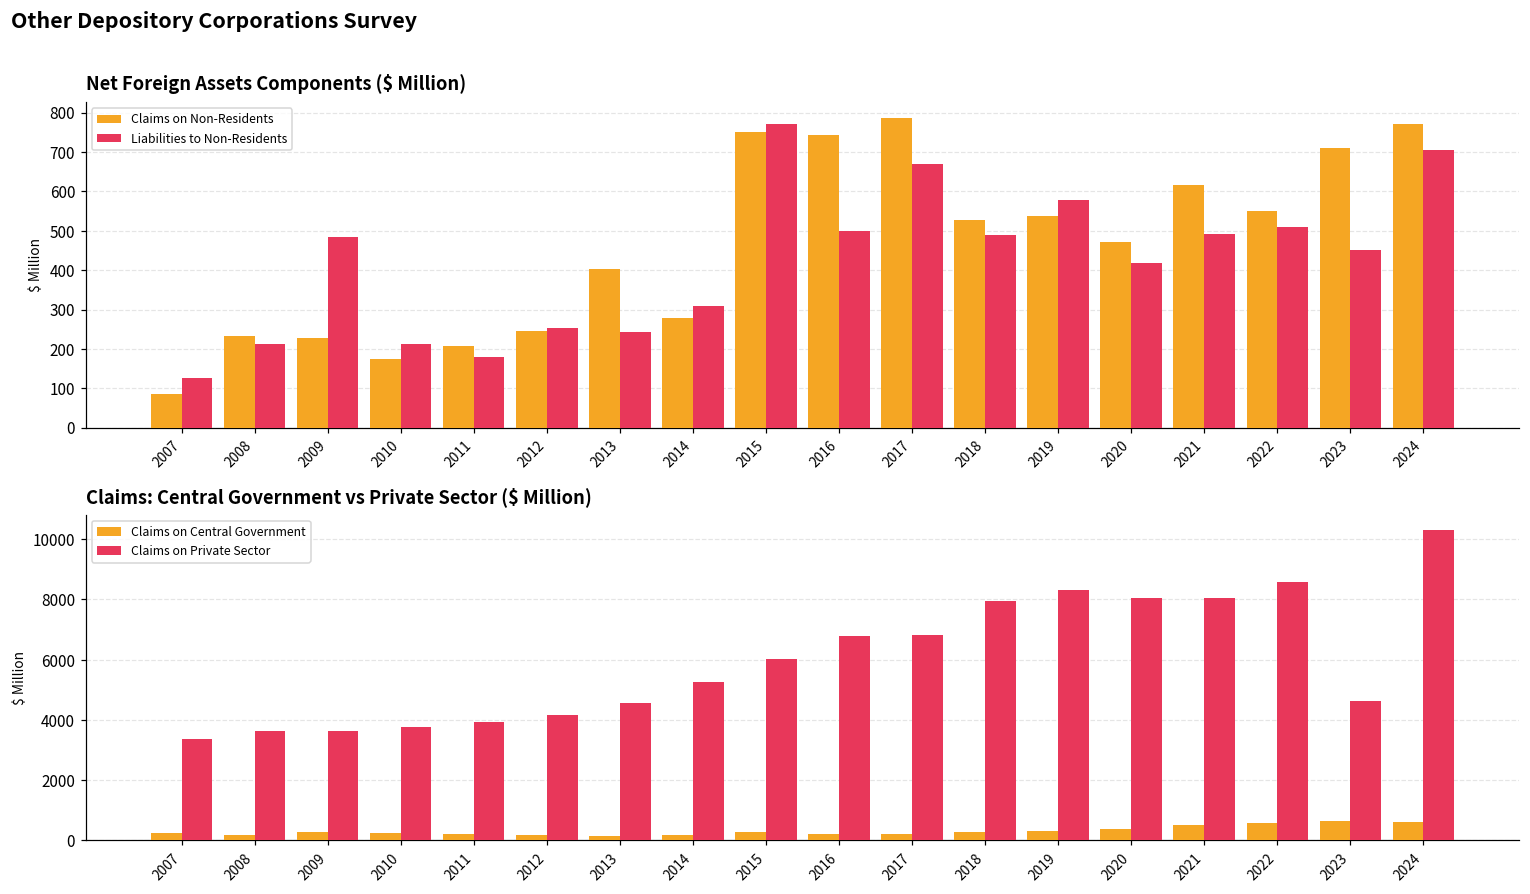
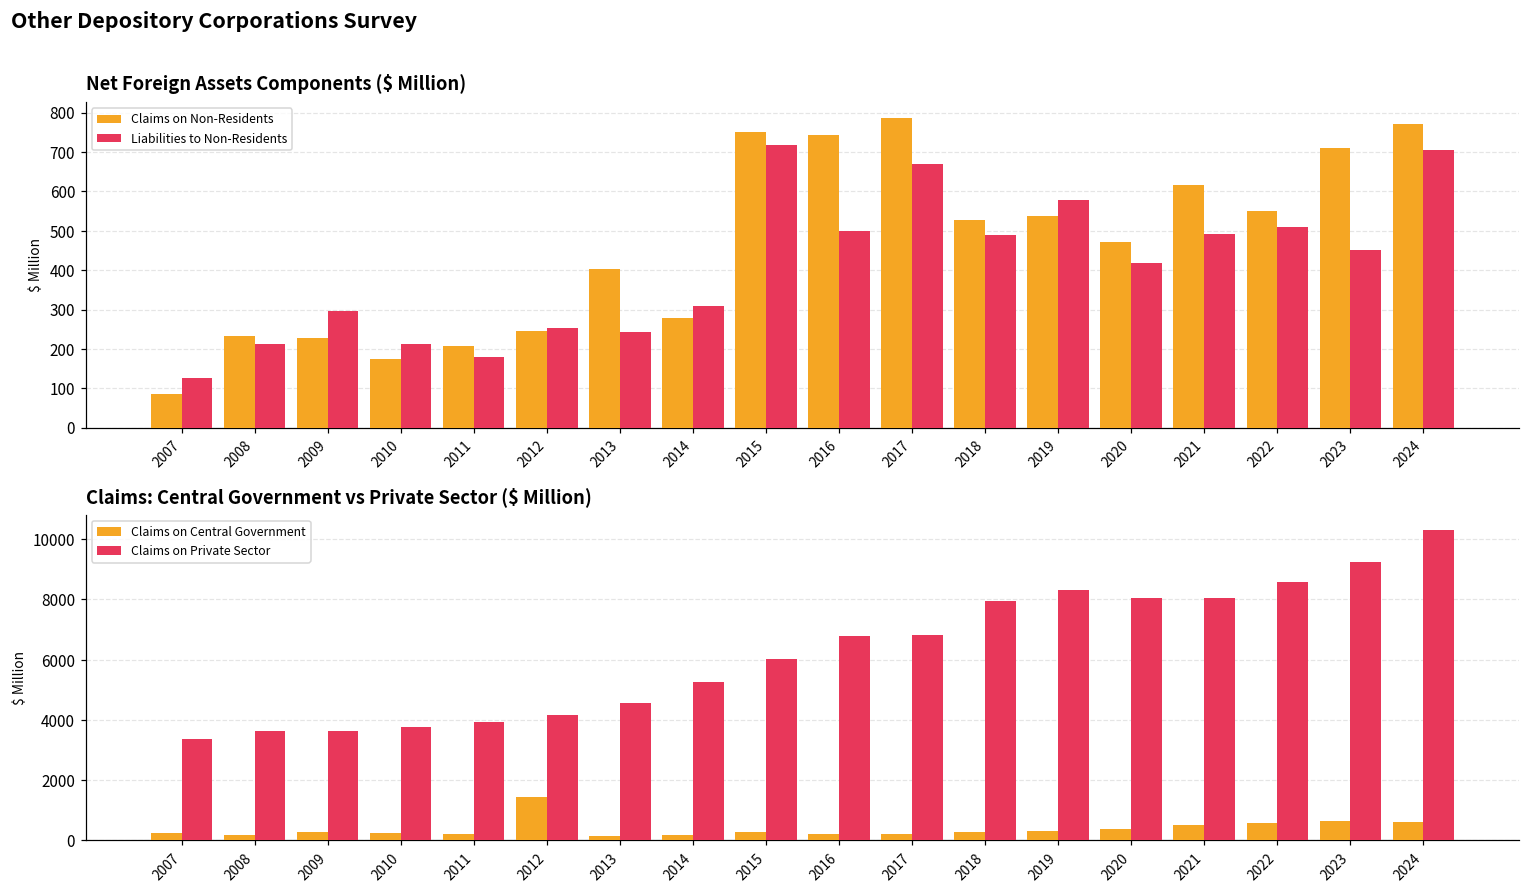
  {
    "Net Foreign Assets Components ($ Million)": {
      "Claims on Non-Residents": {
        "2007": 90,
        "2008": 230,
        "2009": 230,
        "2010": 170,
        "2011": 210,
        "2012": 240,
        "2013": 400,
        "2014": 280,
        "2015": 750,
        "2016": 740,
        "2017": 790,
        "2018": 530,
        "2019": 540,
        "2020": 470,
        "2021": 620,
        "2022": 550,
        "2023": 710,
        "2024": 770
      },
      "Liabilities to Non-Residents": {
        "2007": 130,
        "2008": 210,
-       "2009": 480,
+       "2009": 300,
        "2010": 210,
        "2011": 180,
        "2012": 250,
        "2013": 240,
        "2014": 310,
-       "2015": 770,
+       "2015": 720,
        "2016": 500,
        "2017": 670,
        "2018": 490,
        "2019": 580,
        "2020": 420,
        "2021": 490,
        "2022": 510,
        "2023": 450,
        "2024": 700
      }
    },
    "Claims: Central Government vs Private Sector ($ Million)": {
      "Claims on Central Government": {
        "2007": 200,
        "2008": 200,
        "2009": 300,
        "2010": 200,
        "2011": 200,
-       "2012": 200,
+       "2012": 1400,
        "2013": 100,
        "2014": 200,
        "2015": 300,
        "2016": 200,
        "2017": 200,
        "2018": 300,
        "2019": 300,
        "2020": 400,
        "2021": 500,
        "2022": 600,
        "2023": 600,
        "2024": 600
      },
      "Claims on Private Sector": {
        "2007": 3400,
        "2008": 3600,
        "2009": 3600,
        "2010": 3800,
        "2011": 3900,
        "2012": 4200,
        "2013": 4600,
        "2014": 5300,
        "2015": 6000,
        "2016": 6800,
        "2017": 6800,
        "2018": 8000,
        "2019": 8300,
        "2020": 8100,
        "2021": 8100,
        "2022": 8600,
-       "2023": 4600,
+       "2023": 9200,
        "2024": 10300
      }
    }
  }
